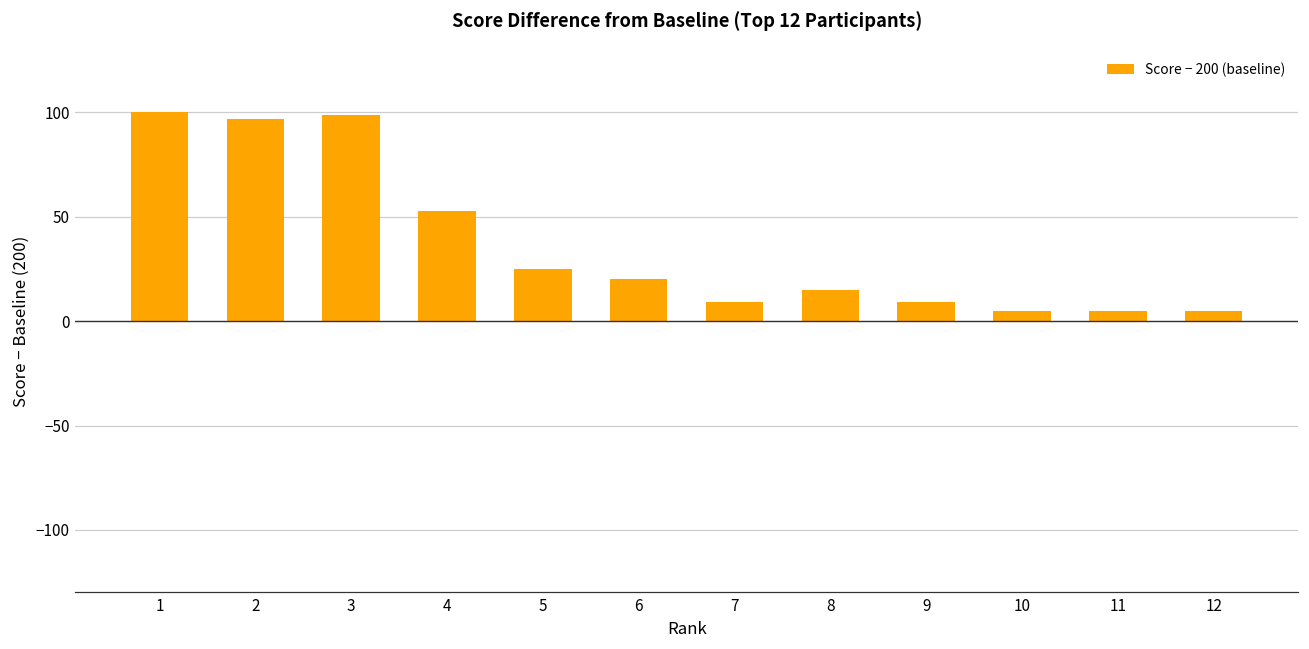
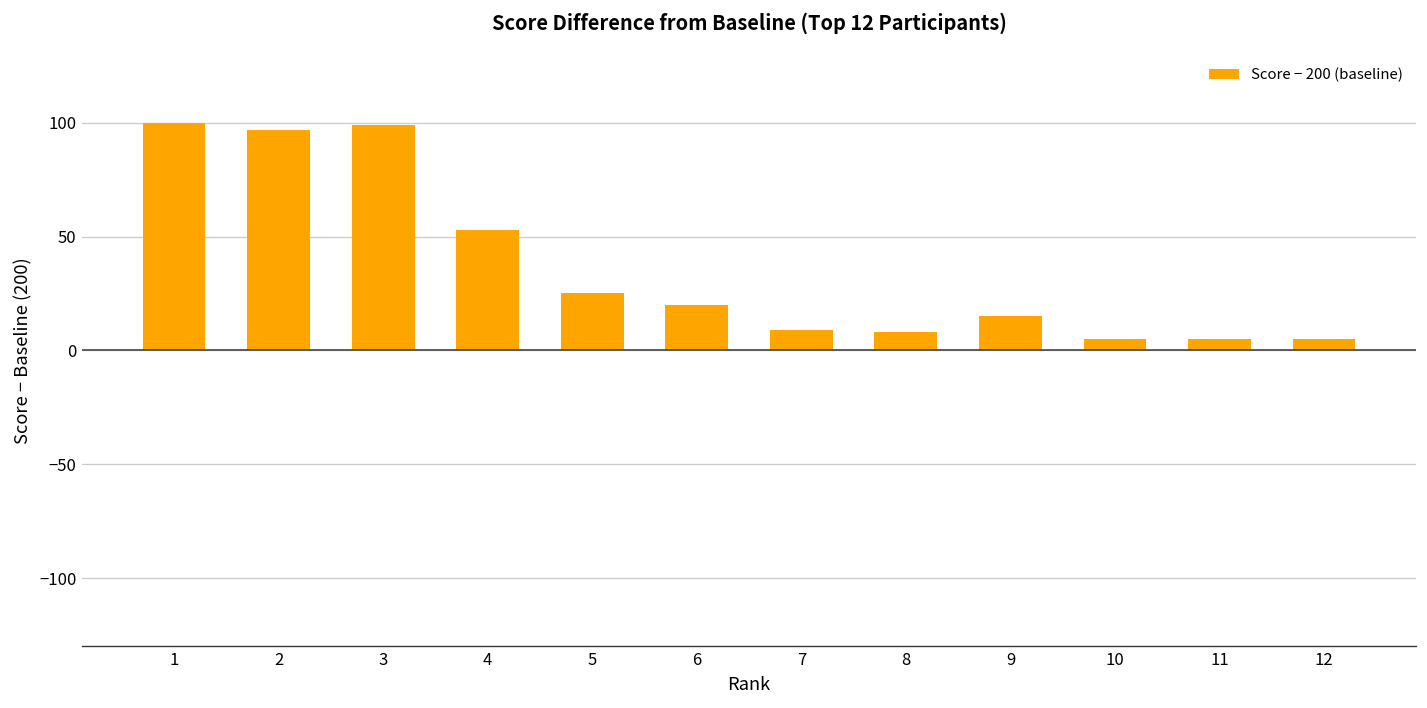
  {
    "1": 100,
    "2": 97,
    "3": 99,
    "4": 53,
    "5": 25,
    "6": 20,
    "7": 9,
-   "8": 15,
-   "9": 9,
+   "8": 8,
+   "9": 15,
    "10": 5,
    "11": 5,
    "12": 5
  }
